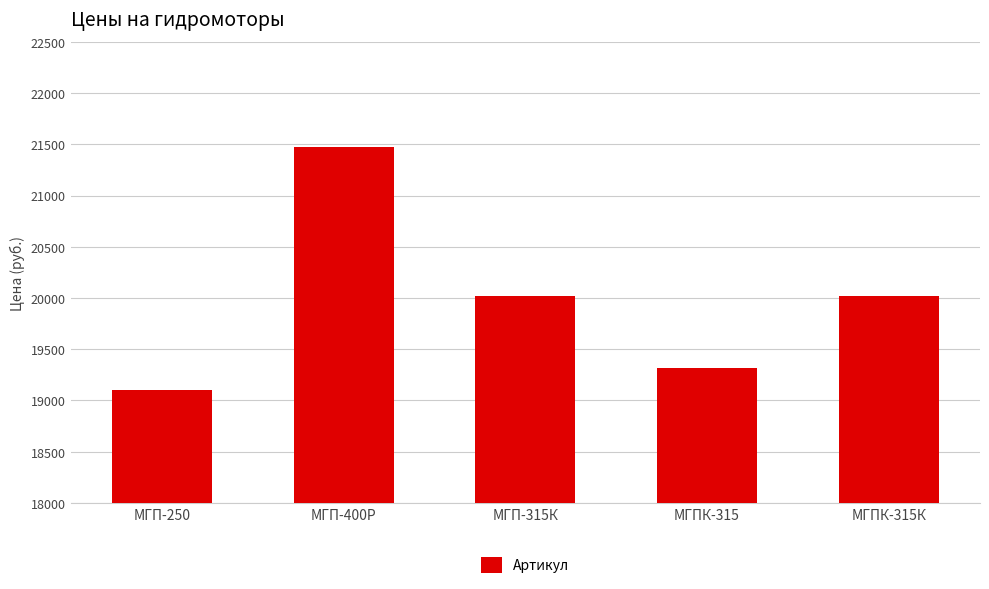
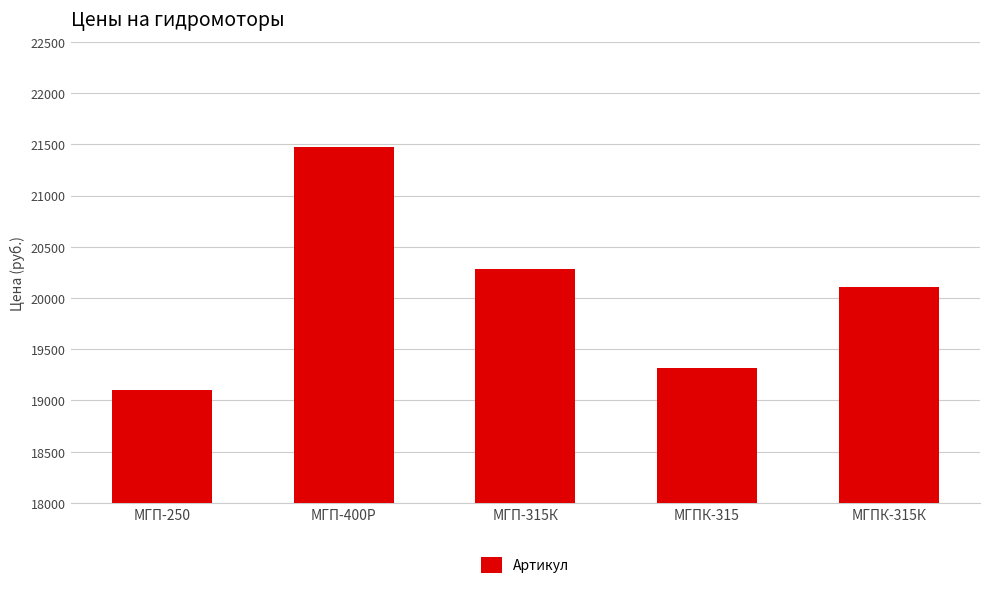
  {
    "МГП-250": 19100,
    "МГП-400Р": 21480,
-   "МГП-315К": 20020,
+   "МГП-315К": 20280,
    "МГПК-315": 19320,
-   "МГПК-315К": 20020
+   "МГПК-315К": 20110
  }
